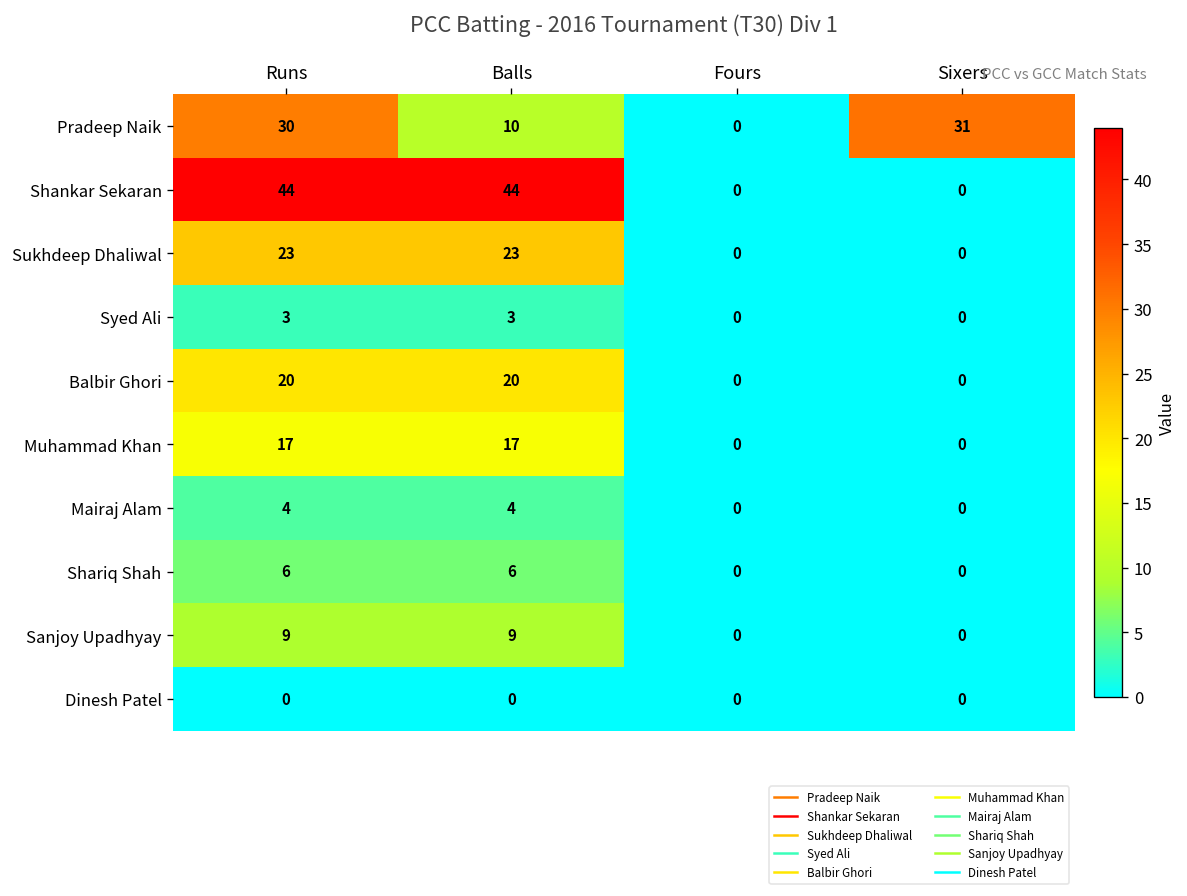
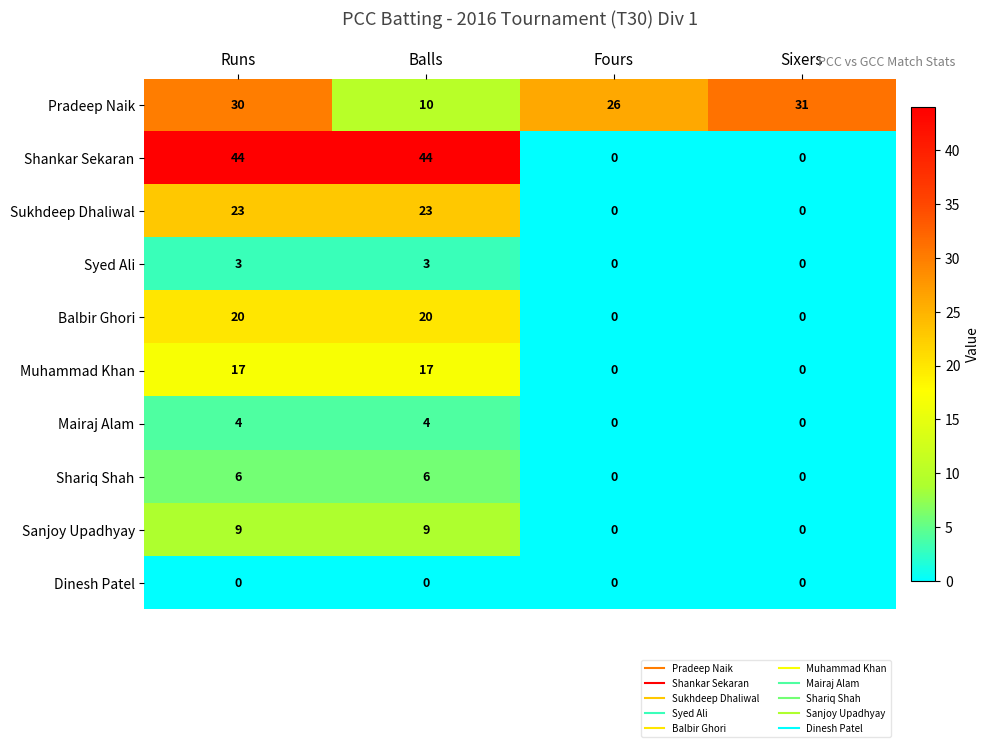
  {
    "Pradeep Naik": {
      "Runs": 30,
      "Balls": 10,
-     "Fours": 0,
+     "Fours": 26,
      "Sixers": 31
    },
    "Shankar Sekaran": {
      "Runs": 44,
      "Balls": 44,
      "Fours": 0,
      "Sixers": 0
    },
    "Sukhdeep Dhaliwal": {
      "Runs": 23,
      "Balls": 23,
      "Fours": 0,
      "Sixers": 0
    },
    "Syed Ali": {
      "Runs": 3,
      "Balls": 3,
      "Fours": 0,
      "Sixers": 0
    },
    "Balbir Ghori": {
      "Runs": 20,
      "Balls": 20,
      "Fours": 0,
      "Sixers": 0
    },
    "Muhammad Khan": {
      "Runs": 17,
      "Balls": 17,
      "Fours": 0,
      "Sixers": 0
    },
    "Mairaj Alam": {
      "Runs": 4,
      "Balls": 4,
      "Fours": 0,
      "Sixers": 0
    },
    "Shariq Shah": {
      "Runs": 6,
      "Balls": 6,
      "Fours": 0,
      "Sixers": 0
    },
    "Sanjoy Upadhyay": {
      "Runs": 9,
      "Balls": 9,
      "Fours": 0,
      "Sixers": 0
    },
    "Dinesh Patel": {
      "Runs": 0,
      "Balls": 0,
      "Fours": 0,
      "Sixers": 0
    }
  }
